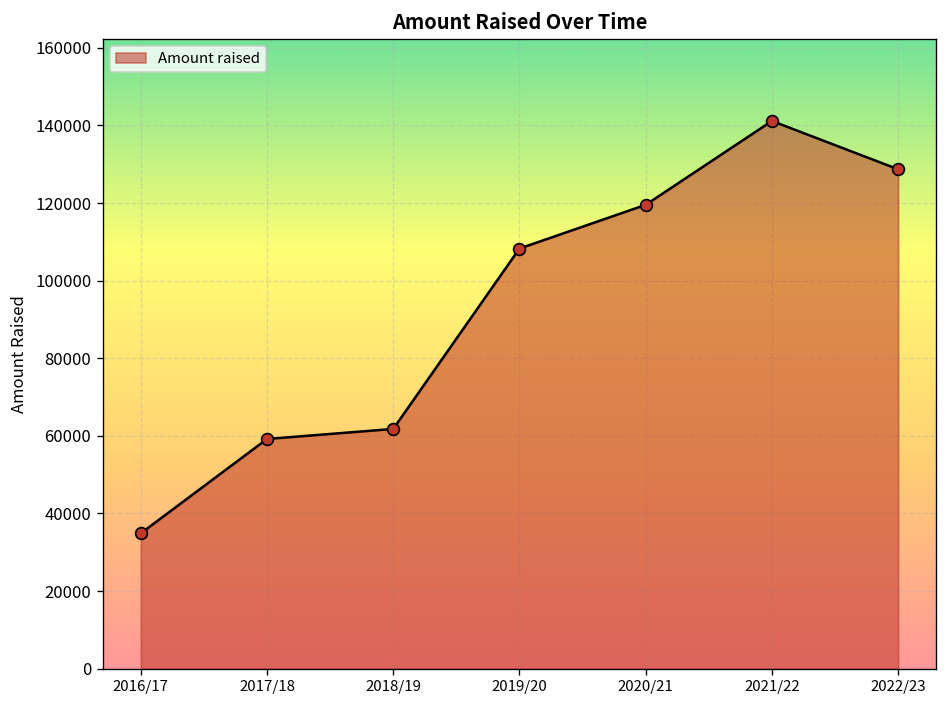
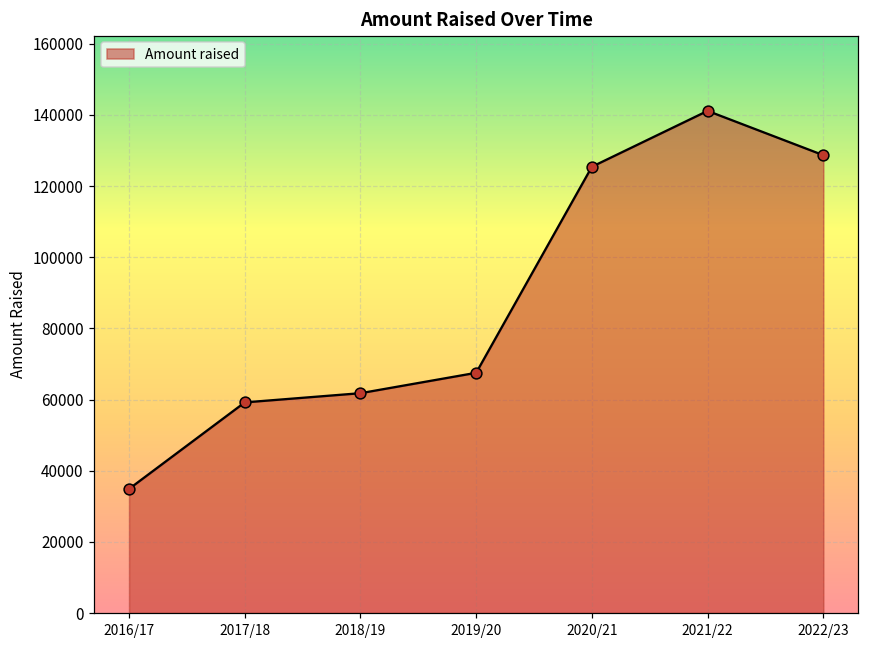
  {
    "2016/17": 35000,
    "2017/18": 59000,
    "2018/19": 62000,
-   "2019/20": 108000,
-   "2020/21": 120000,
+   "2019/20": 68000,
+   "2020/21": 125000,
    "2021/22": 141000,
    "2022/23": 129000
  }
